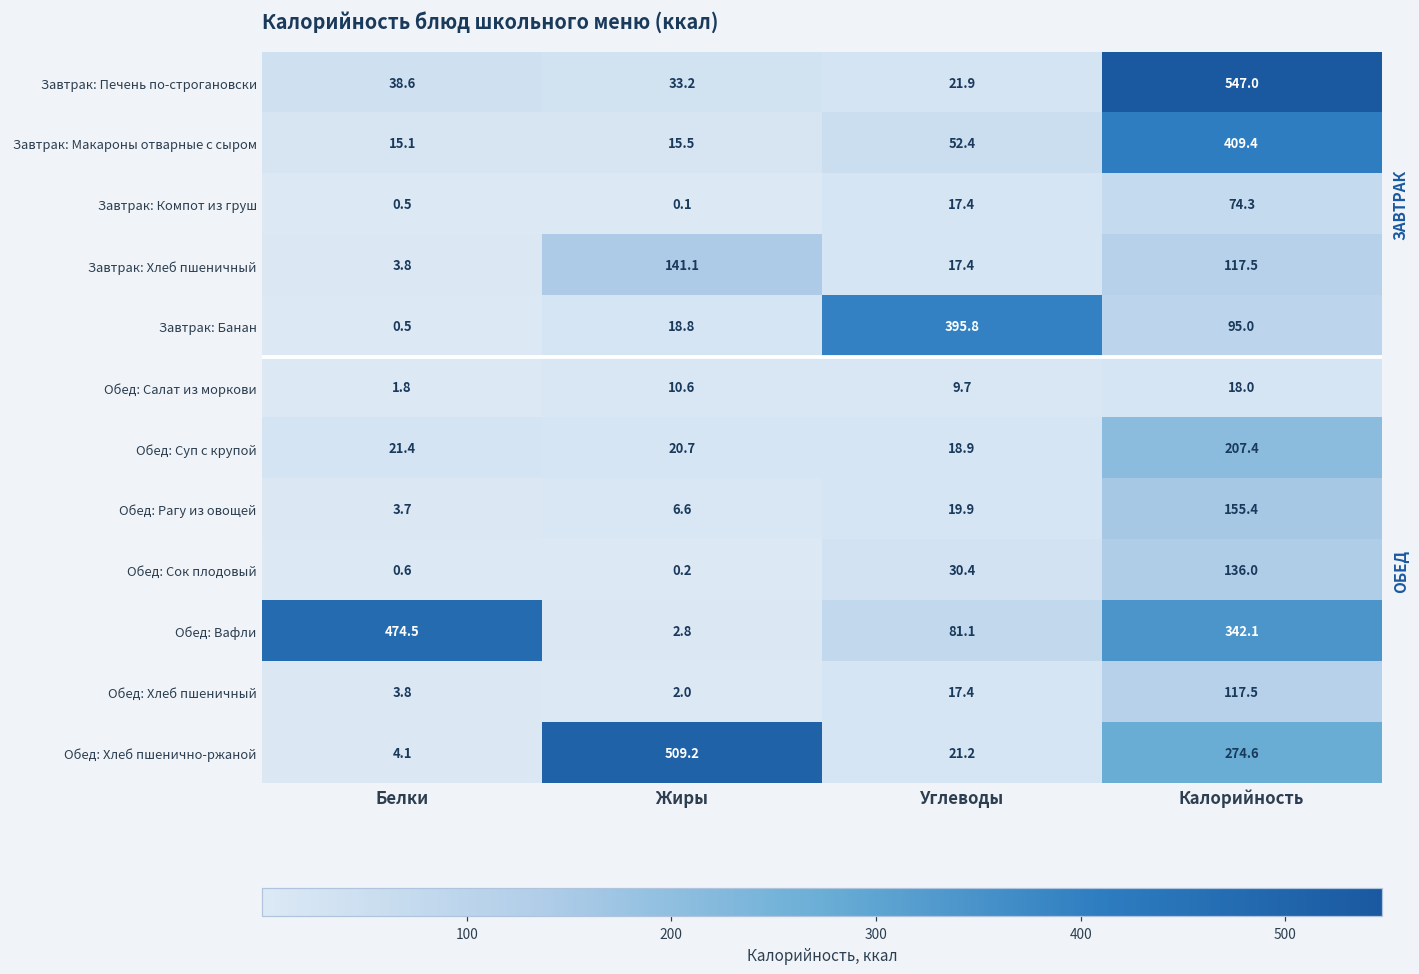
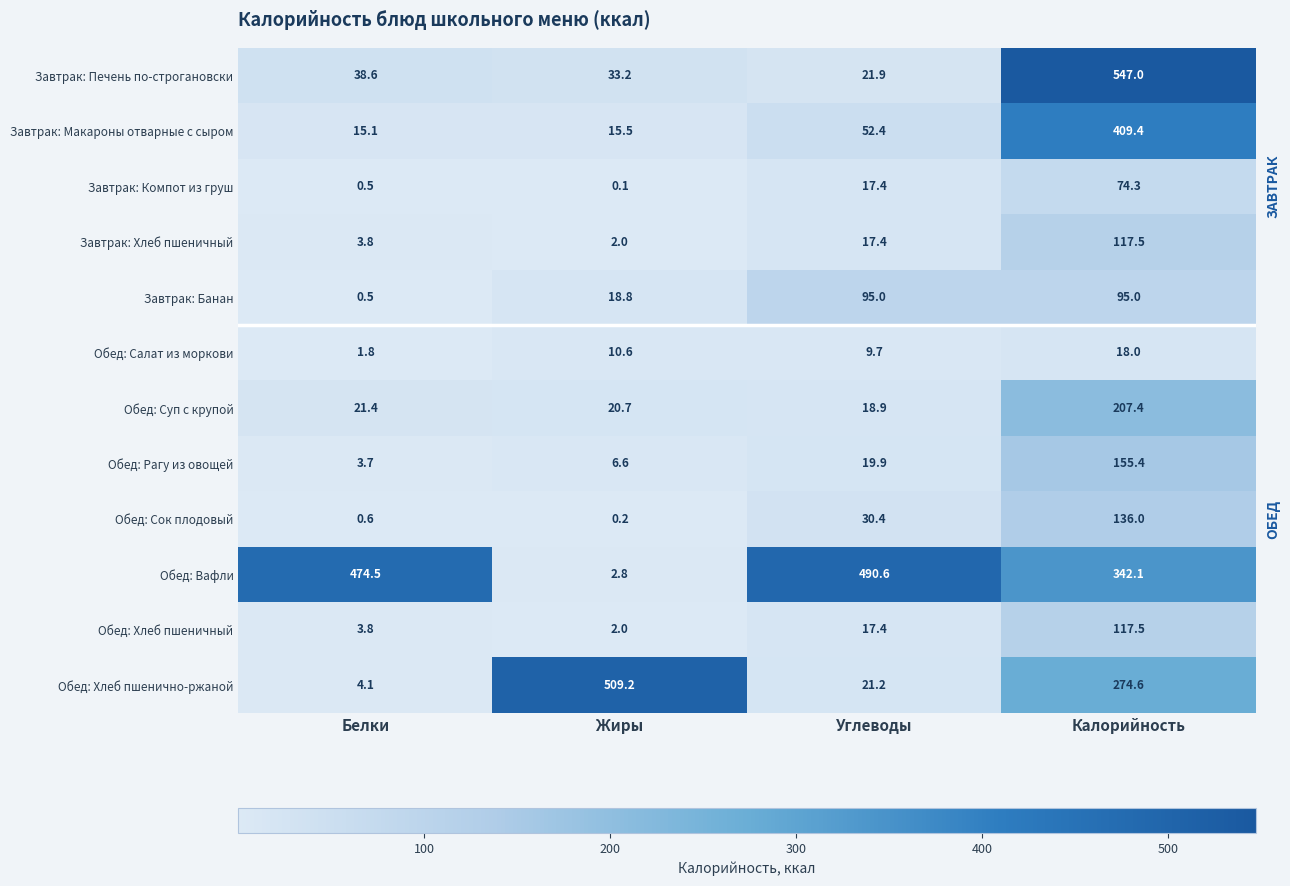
  {
    "Завтрак: Печень по-строгановски": {
      "Белки": 38.6,
      "Жиры": 33.2,
      "Углеводы": 21.9,
      "Калорийность": 547.0
    },
    "Завтрак: Макароны отварные с сыром": {
      "Белки": 15.1,
      "Жиры": 15.5,
      "Углеводы": 52.4,
      "Калорийность": 409.4
    },
    "Завтрак: Компот из груш": {
      "Белки": 0.5,
      "Жиры": 0.1,
      "Углеводы": 17.4,
      "Калорийность": 74.3
    },
    "Завтрак: Хлеб пшеничный": {
      "Белки": 3.8,
-     "Жиры": 141.1,
+     "Жиры": 2.0,
      "Углеводы": 17.4,
      "Калорийность": 117.5
    },
    "Завтрак: Банан": {
      "Белки": 0.5,
      "Жиры": 18.8,
-     "Углеводы": 395.8,
+     "Углеводы": 95.0,
      "Калорийность": 95.0
    },
    "Обед: Салат из моркови": {
      "Белки": 1.8,
      "Жиры": 10.6,
      "Углеводы": 9.7,
      "Калорийность": 18.0
    },
    "Обед: Суп с крупой": {
      "Белки": 21.4,
      "Жиры": 20.7,
      "Углеводы": 18.9,
      "Калорийность": 207.4
    },
    "Обед: Рагу из овощей": {
      "Белки": 3.7,
      "Жиры": 6.6,
      "Углеводы": 19.9,
      "Калорийность": 155.4
    },
    "Обед: Сок плодовый": {
      "Белки": 0.6,
      "Жиры": 0.2,
      "Углеводы": 30.4,
      "Калорийность": 136.0
    },
    "Обед: Вафли": {
      "Белки": 474.5,
      "Жиры": 2.8,
-     "Углеводы": 81.1,
+     "Углеводы": 490.6,
      "Калорийность": 342.1
    },
    "Обед: Хлеб пшеничный": {
      "Белки": 3.8,
      "Жиры": 2.0,
      "Углеводы": 17.4,
      "Калорийность": 117.5
    },
    "Обед: Хлеб пшенично-ржаной": {
      "Белки": 4.1,
      "Жиры": 509.2,
      "Углеводы": 21.2,
      "Калорийность": 274.6
    }
  }
